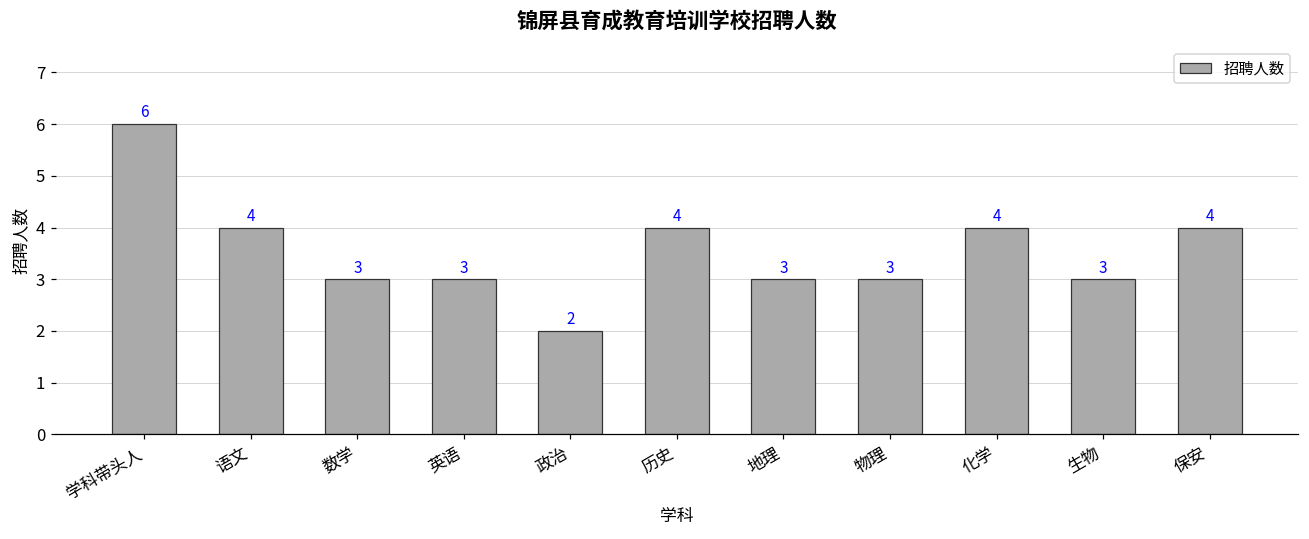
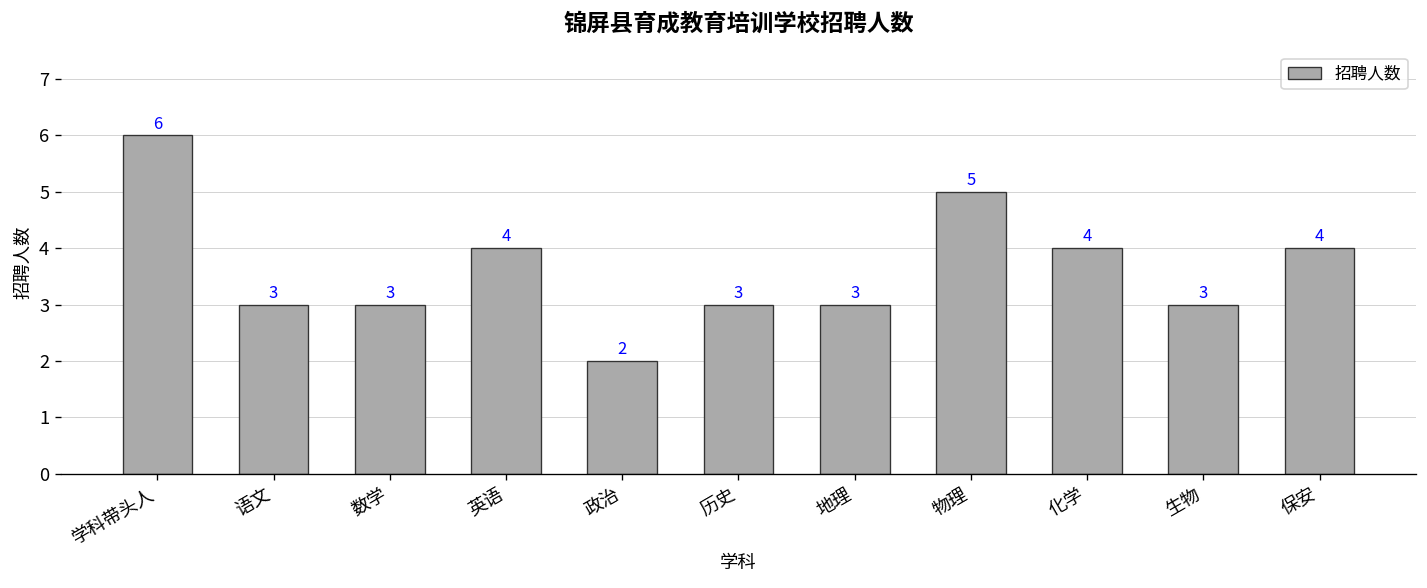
  {
    "学科带头人": 6,
-   "语文": 4,
+   "语文": 3,
    "数学": 3,
-   "英语": 3,
+   "英语": 4,
    "政治": 2,
-   "历史": 4,
+   "历史": 3,
    "地理": 3,
-   "物理": 3,
+   "物理": 5,
    "化学": 4,
    "生物": 3,
    "保安": 4
  }
